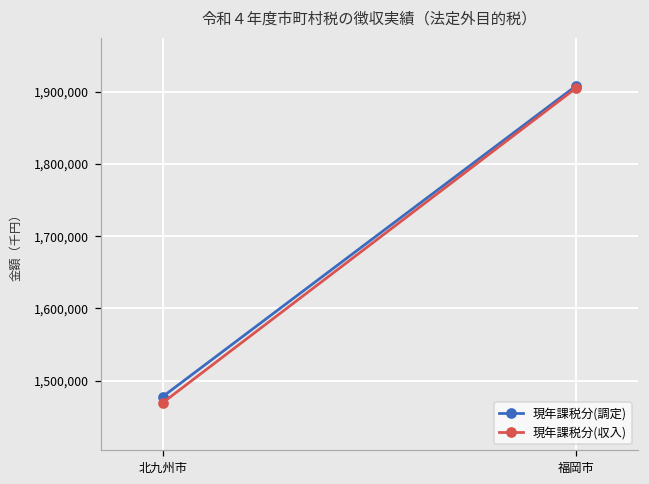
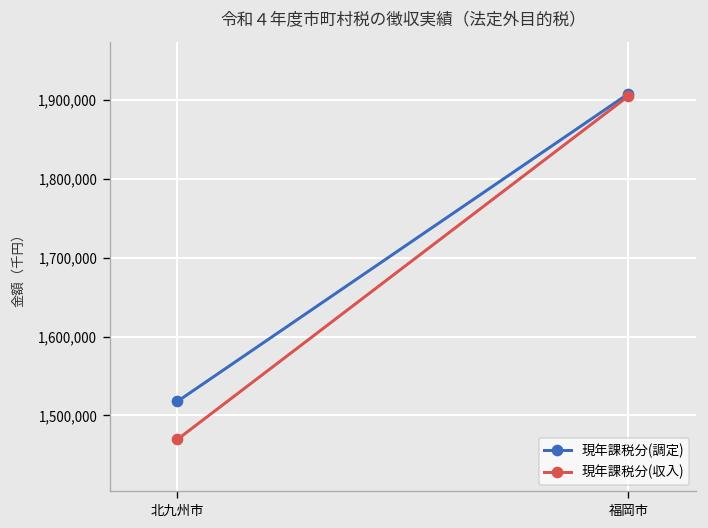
  {
    "現年課税分(調定)": {
-     "北九州市": "1,480,000"
+     "北九州市": "1,520,000"
    },
    "現年課税分(収入)": {
      "北九州市": "1,470,000"
    }
  }
